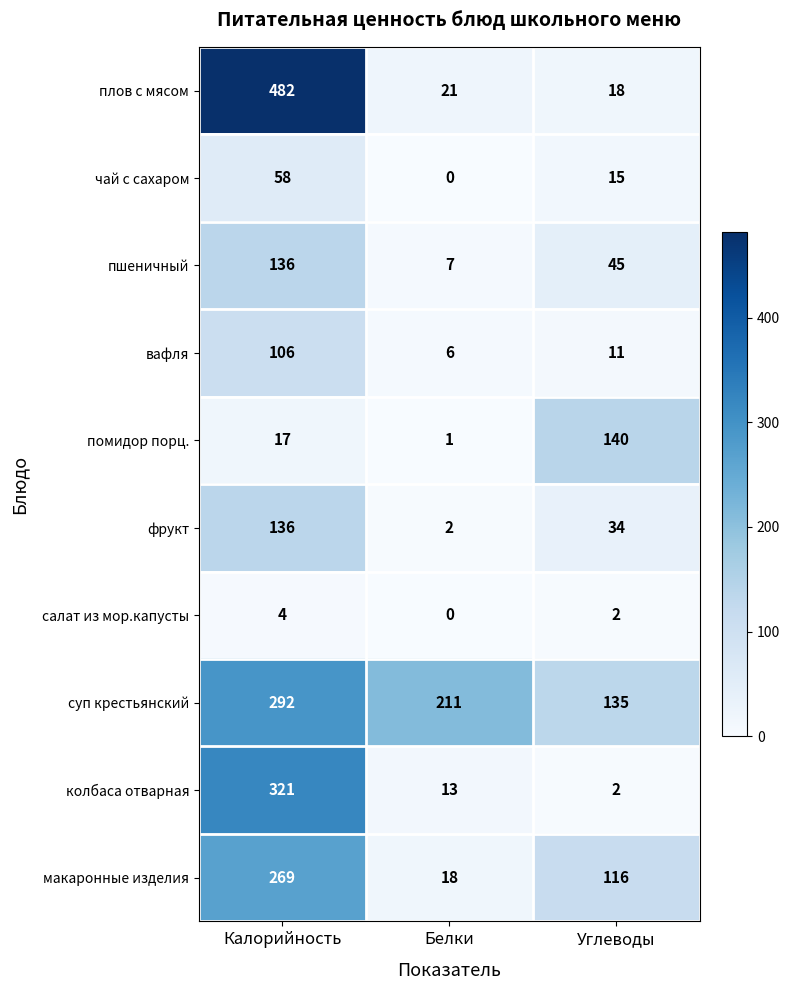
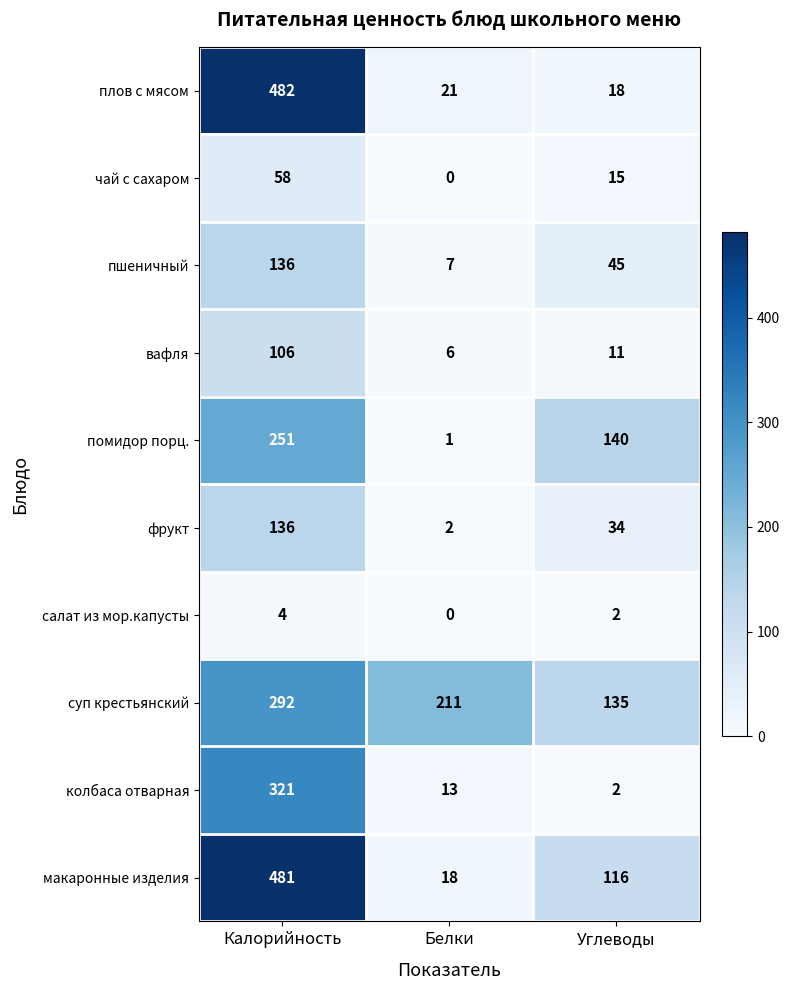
  {
    "плов с мясом": {
      "Калорийность": 482,
      "Белки": 21,
      "Углеводы": 18
    },
    "чай с сахаром": {
      "Калорийность": 58,
      "Белки": 0,
      "Углеводы": 15
    },
    "пшеничный": {
      "Калорийность": 136,
      "Белки": 7,
      "Углеводы": 45
    },
    "вафля": {
      "Калорийность": 106,
      "Белки": 6,
      "Углеводы": 11
    },
    "помидор порц.": {
-     "Калорийность": 17,
+     "Калорийность": 251,
      "Белки": 1,
      "Углеводы": 140
    },
    "фрукт": {
      "Калорийность": 136,
      "Белки": 2,
      "Углеводы": 34
    },
    "салат из мор.капусты": {
      "Калорийность": 4,
      "Белки": 0,
      "Углеводы": 2
    },
    "суп крестьянский": {
      "Калорийность": 292,
      "Белки": 211,
      "Углеводы": 135
    },
    "колбаса отварная": {
      "Калорийность": 321,
      "Белки": 13,
      "Углеводы": 2
    },
    "макаронные изделия": {
-     "Калорийность": 269,
+     "Калорийность": 481,
      "Белки": 18,
      "Углеводы": 116
    }
  }
